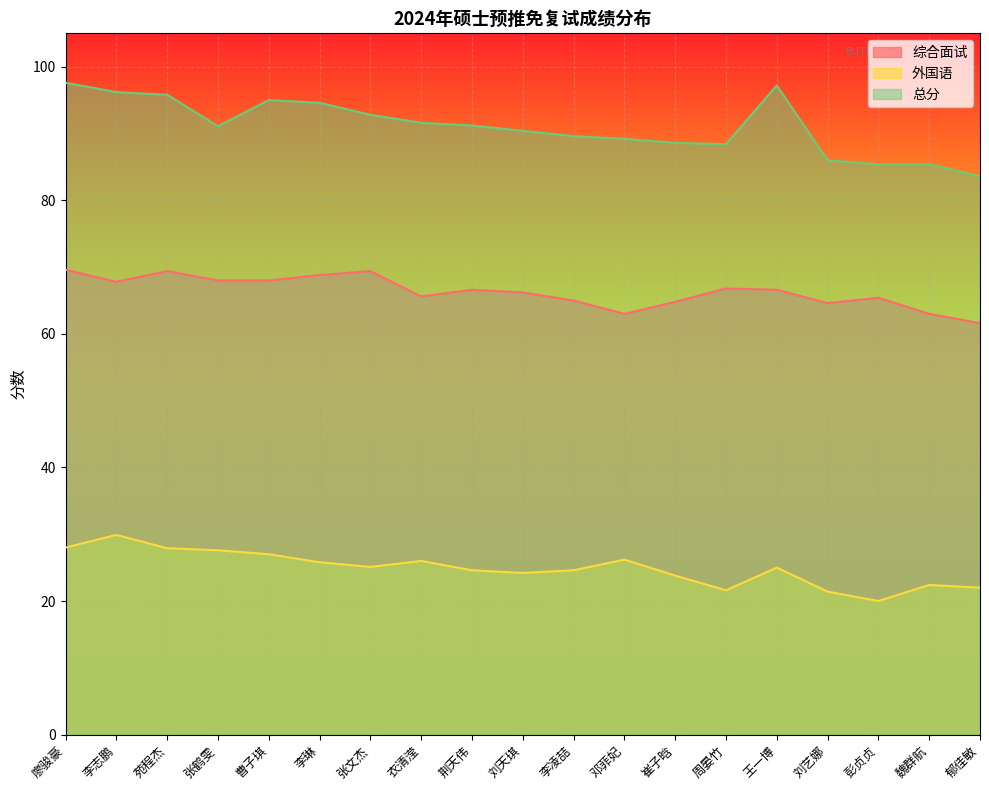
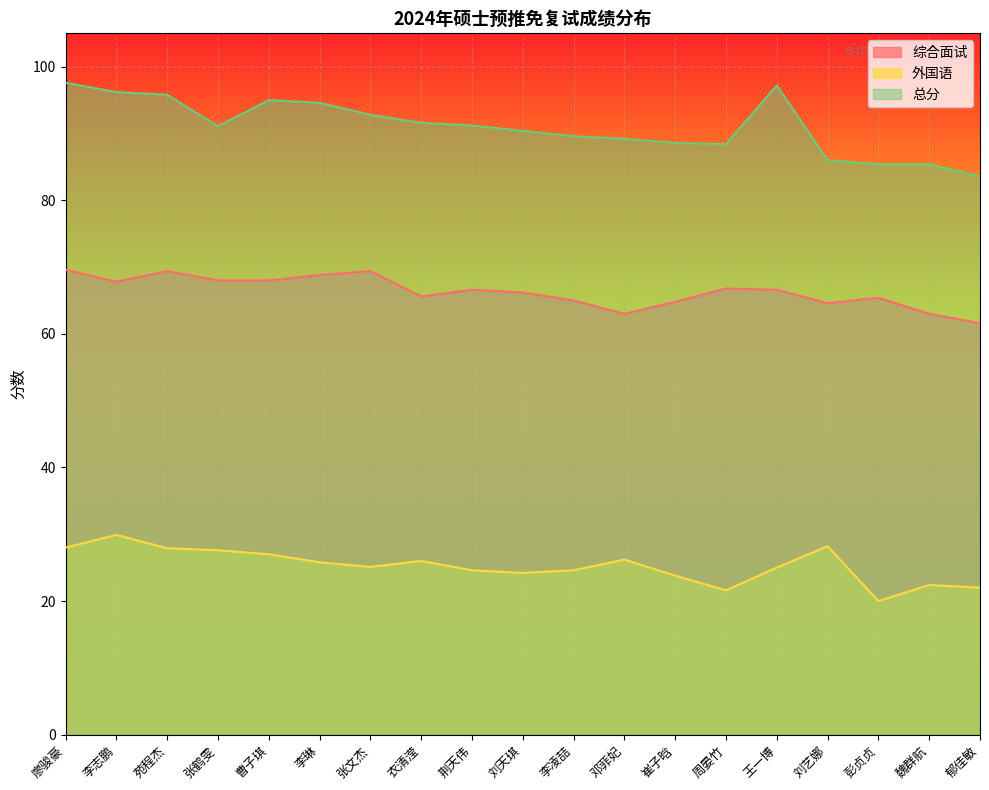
  {
    "综合面试": {
      "廖骏豪": 70,
      "李志鹏": 68,
      "苑程杰": 69,
      "张鹤雯": 68,
      "曹子琪": 68,
      "李琳": 69,
      "张文杰": 69,
      "衣清滢": 66,
      "荆天伟": 67,
      "刘天琪": 66,
      "李凌喆": 65,
      "邓菲妃": 63,
      "崔子晗": 65,
      "周晏竹": 67,
      "王一博": 67,
      "刘艺娜": 65,
      "彭贞贞": 65,
      "魏群航": 63,
      "郁佳敏": 62
    },
    "外国语": {
      "廖骏豪": 28,
      "李志鹏": 30,
      "苑程杰": 28,
      "张鹤雯": 28,
      "曹子琪": 27,
      "李琳": 26,
      "张文杰": 25,
      "衣清滢": 26,
      "荆天伟": 25,
      "刘天琪": 24,
      "李凌喆": 25,
      "邓菲妃": 26,
      "崔子晗": 24,
      "周晏竹": 22,
      "王一博": 25,
-     "刘艺娜": 21,
+     "刘艺娜": 28,
      "彭贞贞": 20,
      "魏群航": 22,
      "郁佳敏": 22
    },
    "总分": {
      "廖骏豪": 98,
      "李志鹏": 96,
      "苑程杰": 96,
      "张鹤雯": 91,
      "曹子琪": 95,
      "李琳": 95,
      "张文杰": 93,
      "衣清滢": 92,
      "荆天伟": 91,
      "刘天琪": 90,
      "李凌喆": 90,
      "邓菲妃": 89,
      "崔子晗": 89,
      "周晏竹": 88,
      "王一博": 97,
      "刘艺娜": 86,
      "彭贞贞": 85,
      "魏群航": 85,
      "郁佳敏": 84
    }
  }
